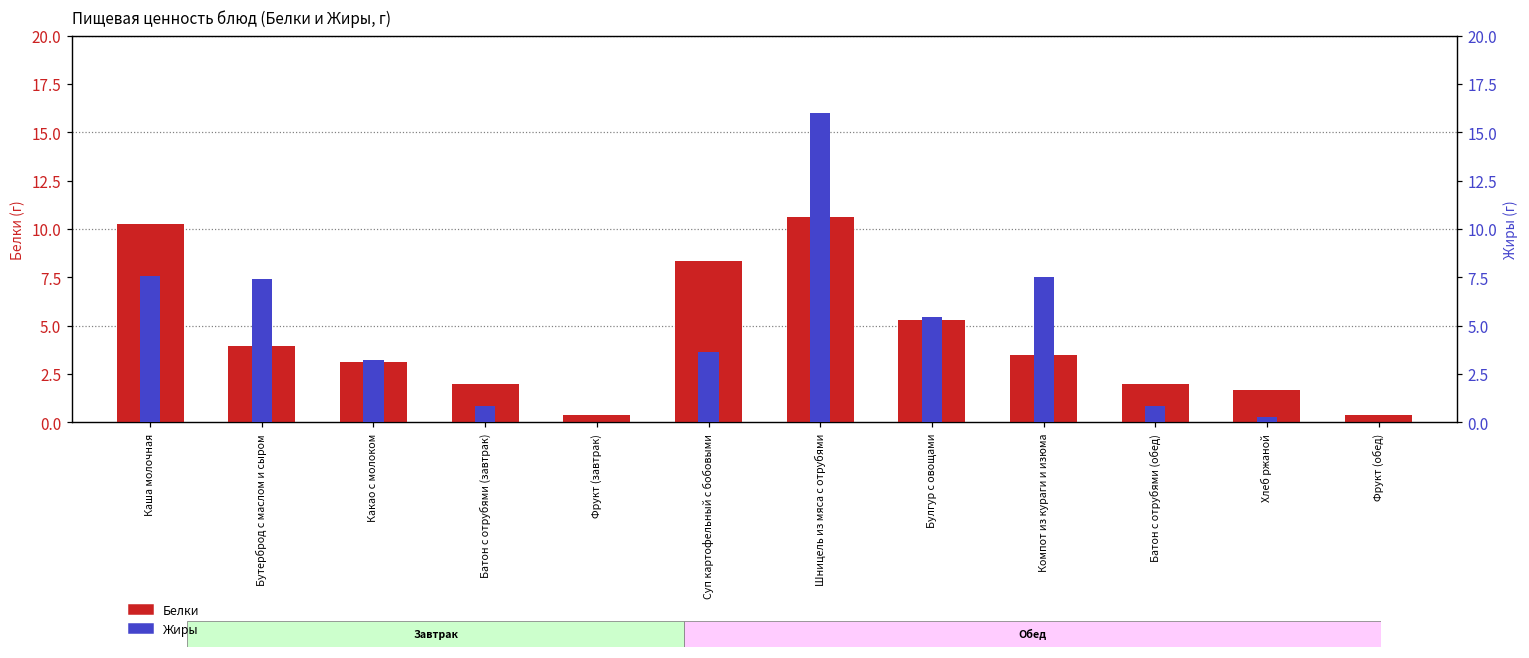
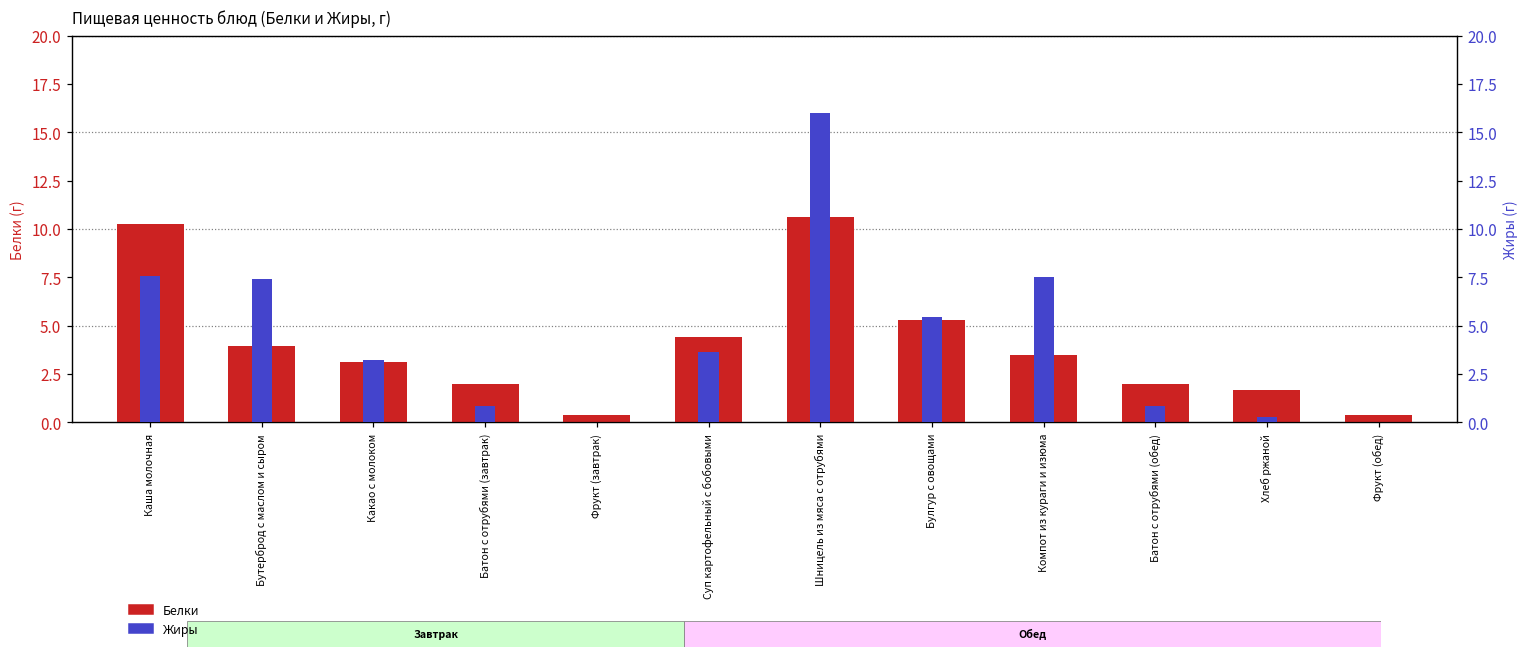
  {
    "Белки": {
      "Каша молочная": 10.3,
      "Бутерброд с маслом и сыром": 4.0,
      "Какао с молоком": 3.1,
      "Батон с отрубями (завтрак)": 2.0,
      "Фрукт (завтрак)": 0.4,
-     "Суп картофельный с бобовыми": 8.4,
+     "Суп картофельный с бобовыми": 4.4,
      "Шницель из мяса с отрубями": 10.6,
      "Булгур с овощами": 5.3,
      "Компот из кураги и изюма": 3.5,
      "Батон с отрубями (обед)": 2.0,
      "Хлеб ржаной": 1.7,
      "Фрукт (обед)": 0.4
    },
    "Жиры": {
      "Каша молочная": 7.6,
      "Бутерброд с маслом и сыром": 7.4,
      "Какао с молоком": 3.2,
      "Батон с отрубями (завтрак)": 0.9,
      "Фрукт (завтрак)": 0.0,
      "Суп картофельный с бобовыми": 3.7,
      "Шницель из мяса с отрубями": 16.0,
      "Булгур с овощами": 5.5,
      "Компот из кураги и изюма": 7.5,
      "Батон с отрубями (обед)": 0.9,
      "Хлеб ржаной": 0.3,
      "Фрукт (обед)": 0.0
    }
  }
